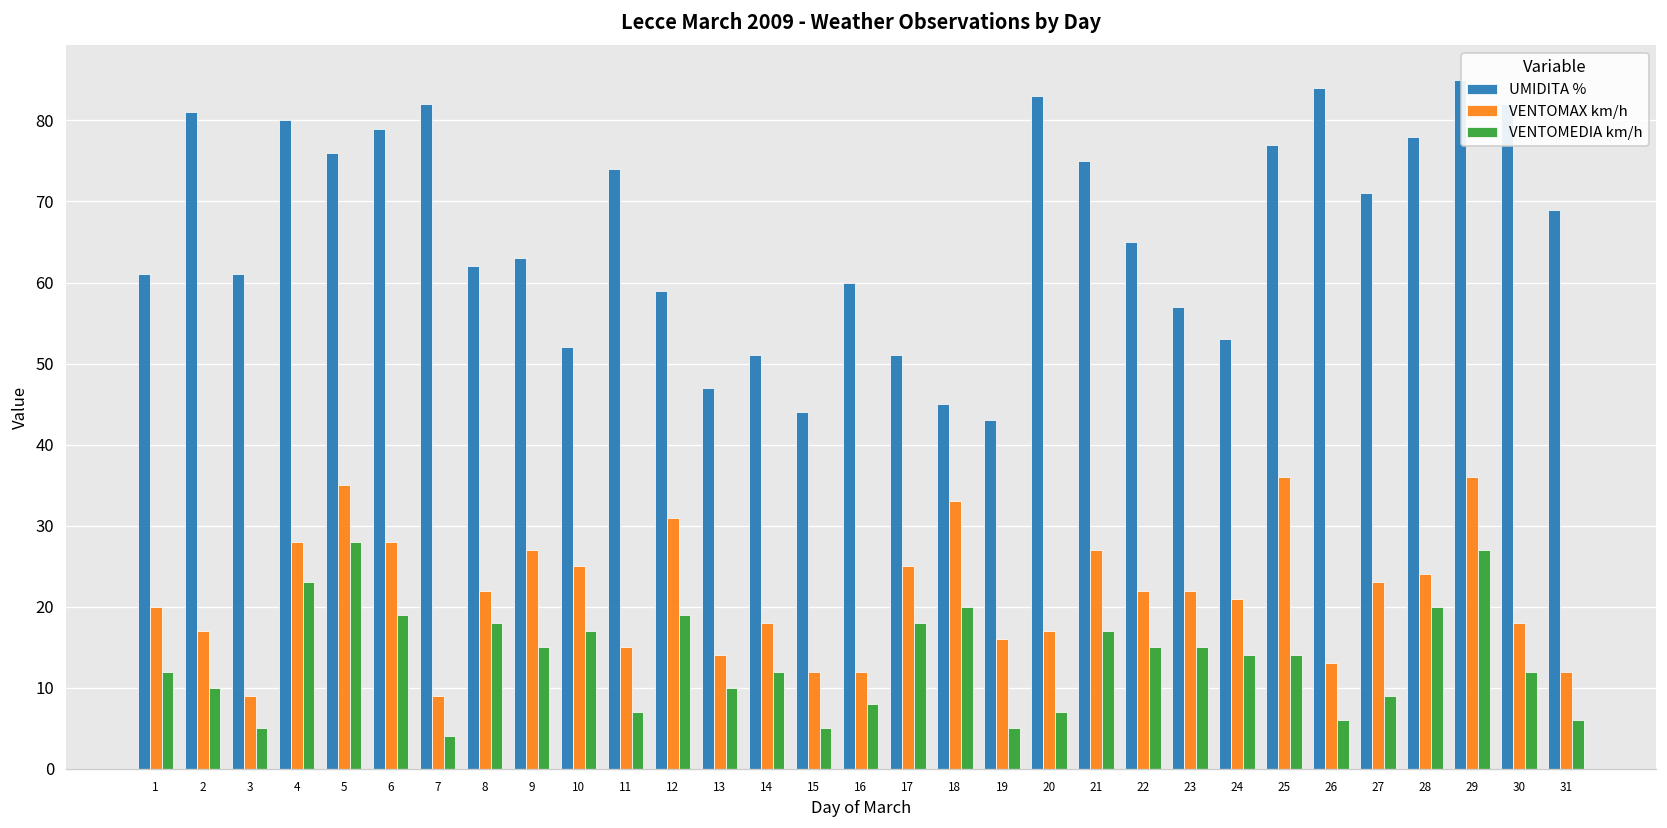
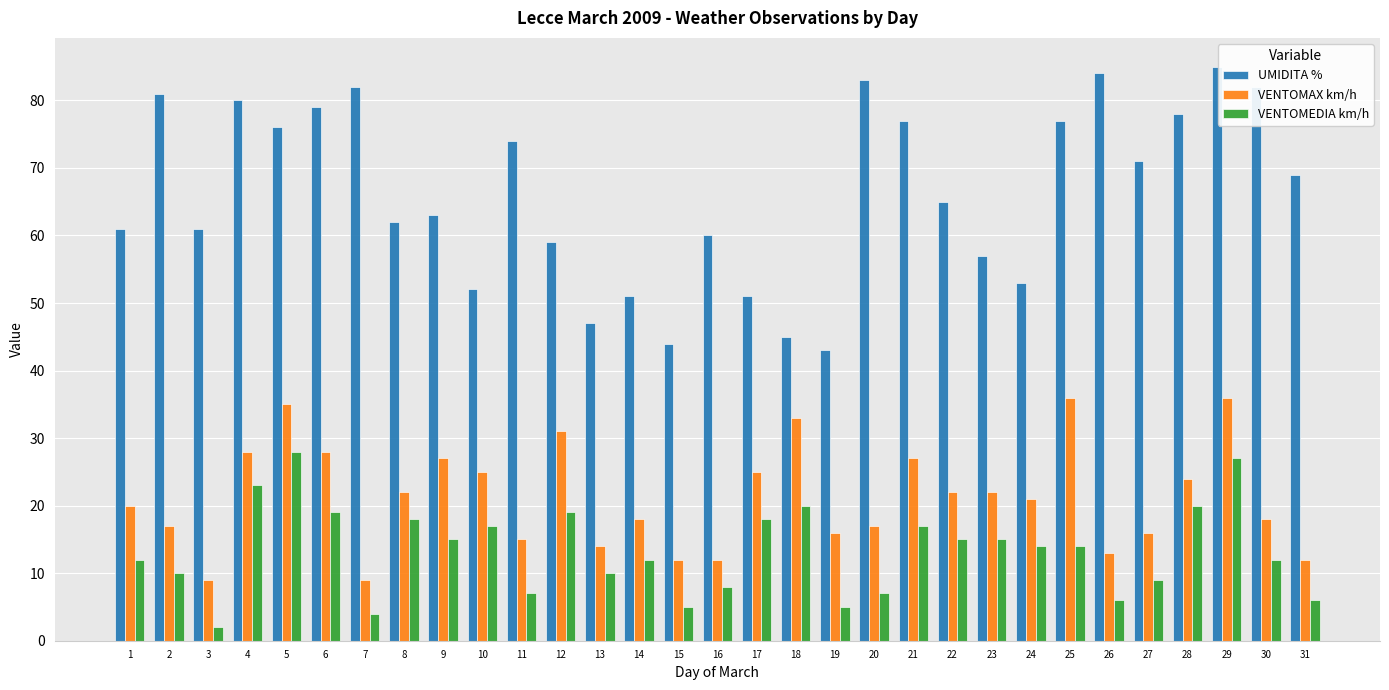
  {
    "UMIDITA %": {
      "1": 61,
      "2": 81,
      "3": 61,
      "4": 80,
      "5": 76,
      "6": 79,
      "7": 82,
      "8": 62,
      "9": 63,
      "10": 52,
      "11": 74,
      "12": 59,
      "13": 47,
      "14": 51,
      "15": 44,
      "16": 60,
      "17": 51,
      "18": 45,
      "19": 43,
      "20": 83,
-     "21": 75,
+     "21": 77,
      "22": 65,
      "23": 57,
      "24": 53,
      "25": 77,
      "26": 84,
      "27": 71,
      "28": 78,
      "29": 85,
      "31": 69
    },
    "VENTOMAX km/h": {
      "1": 20,
      "2": 17,
      "3": 9,
      "4": 28,
      "5": 35,
      "6": 28,
      "7": 9,
      "8": 22,
      "9": 27,
      "10": 25,
      "11": 15,
      "12": 31,
      "13": 14,
      "14": 18,
      "15": 12,
      "16": 12,
      "17": 25,
      "18": 33,
      "19": 16,
      "20": 17,
      "21": 27,
      "22": 22,
      "23": 22,
      "24": 21,
      "25": 36,
      "26": 13,
-     "27": 23,
+     "27": 16,
      "28": 24,
      "29": 36,
      "30": 18,
      "31": 12
    },
    "VENTOMEDIA km/h": {
      "1": 12,
      "2": 10,
-     "3": 5,
+     "3": 2,
      "4": 23,
      "5": 28,
      "6": 19,
      "7": 4,
      "8": 18,
      "9": 15,
      "10": 17,
      "11": 7,
      "12": 19,
      "13": 10,
      "14": 12,
      "15": 5,
      "16": 8,
      "17": 18,
      "18": 20,
      "19": 5,
      "20": 7,
      "21": 17,
      "22": 15,
      "23": 15,
      "24": 14,
      "25": 14,
      "26": 6,
      "27": 9,
      "28": 20,
      "29": 27,
      "30": 12,
      "31": 6
    }
  }
